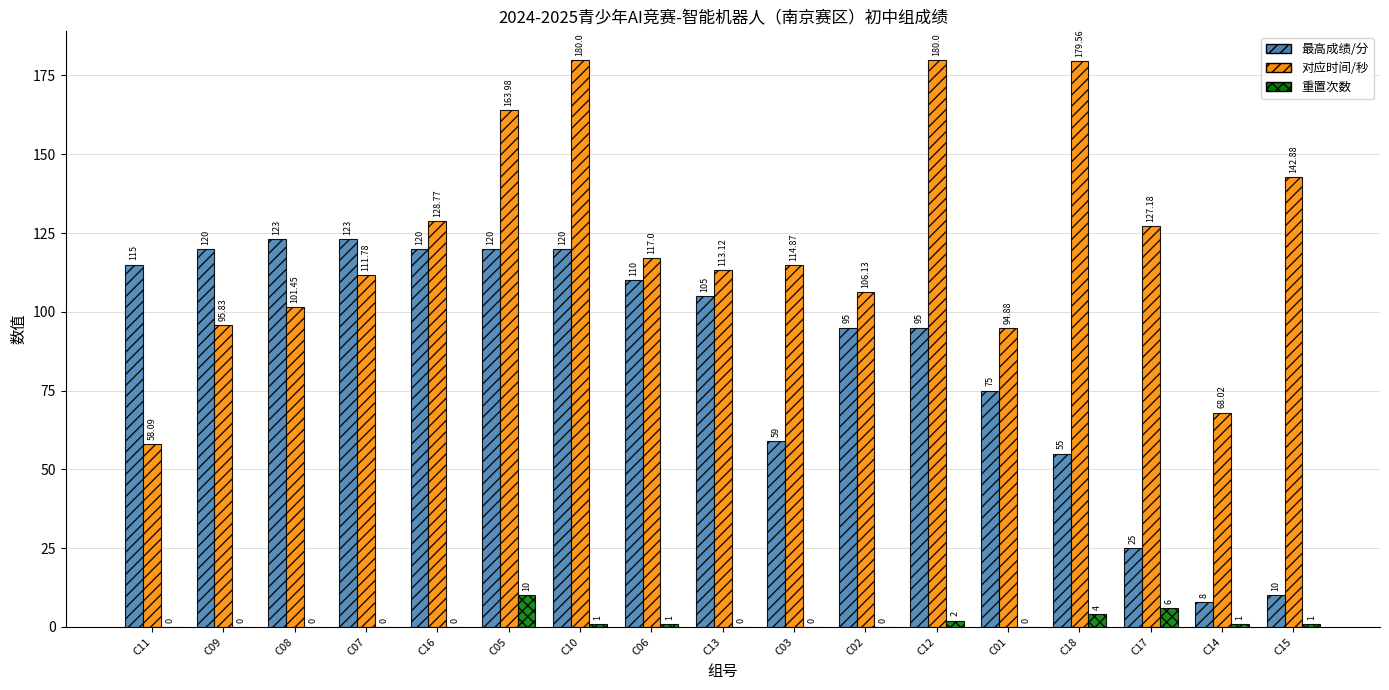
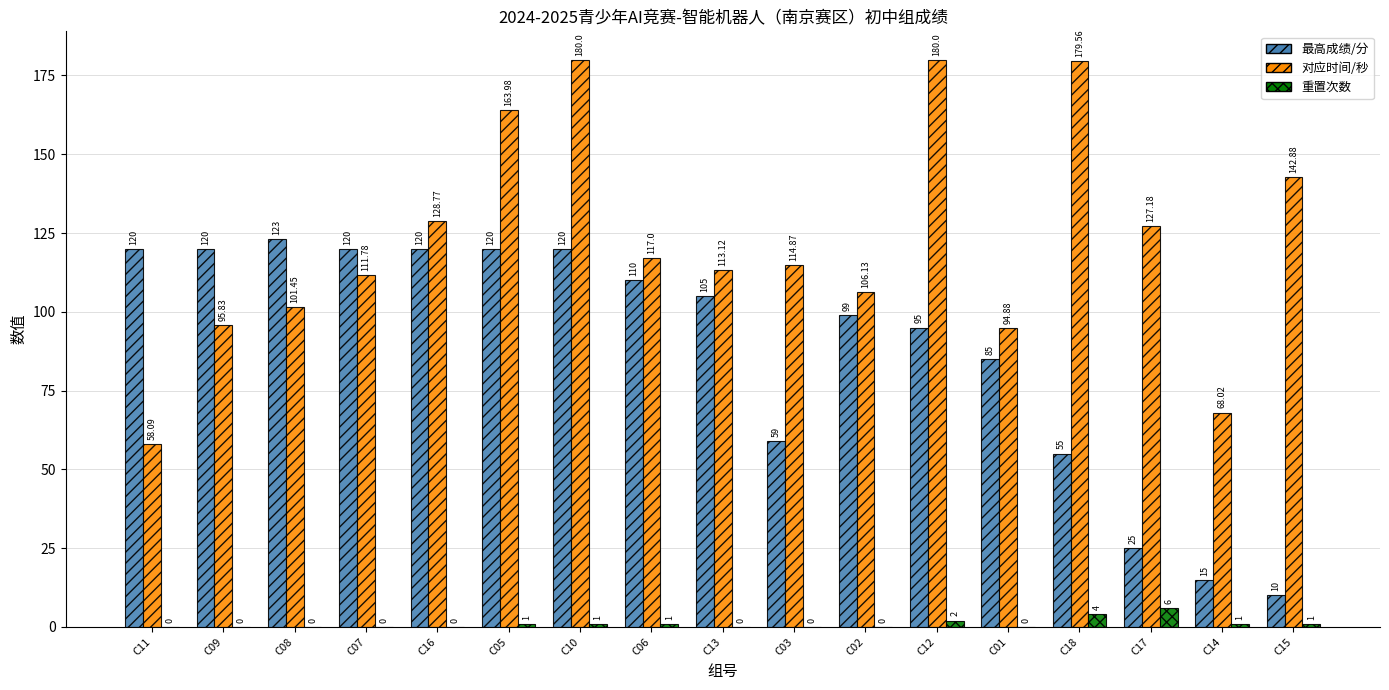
  {
    "最高成绩/分": {
-     "C11": 115,
+     "C11": 120,
      "C09": 120,
      "C08": 123,
-     "C07": 123,
+     "C07": 120,
      "C16": 120,
      "C05": 120,
      "C10": 120,
      "C06": 110,
      "C13": 105,
      "C03": 59,
-     "C02": 95,
+     "C02": 99,
      "C12": 95,
-     "C01": 75,
+     "C01": 85,
      "C18": 55,
      "C17": 25,
-     "C14": 8,
+     "C14": 15,
      "C15": 10
    },
    "对应时间/秒": {
      "C11": 58.09,
      "C09": 95.83,
      "C08": 101.45,
      "C07": 111.78,
      "C16": 128.77,
      "C05": 163.98,
      "C10": 180.0,
      "C06": 117.0,
      "C13": 113.12,
      "C03": 114.87,
      "C02": 106.13,
      "C12": 180.0,
      "C01": 94.88,
      "C18": 179.56,
      "C17": 127.18,
      "C14": 68.02,
      "C15": 142.88
    },
    "重置次数": {
      "C11": 0,
      "C09": 0,
      "C08": 0,
      "C07": 0,
      "C16": 0,
-     "C05": 10,
+     "C05": 1,
      "C10": 1,
      "C06": 1,
      "C13": 0,
      "C03": 0,
      "C02": 0,
      "C12": 2,
      "C01": 0,
      "C18": 4,
      "C17": 6,
      "C14": 1,
      "C15": 1
    }
  }
